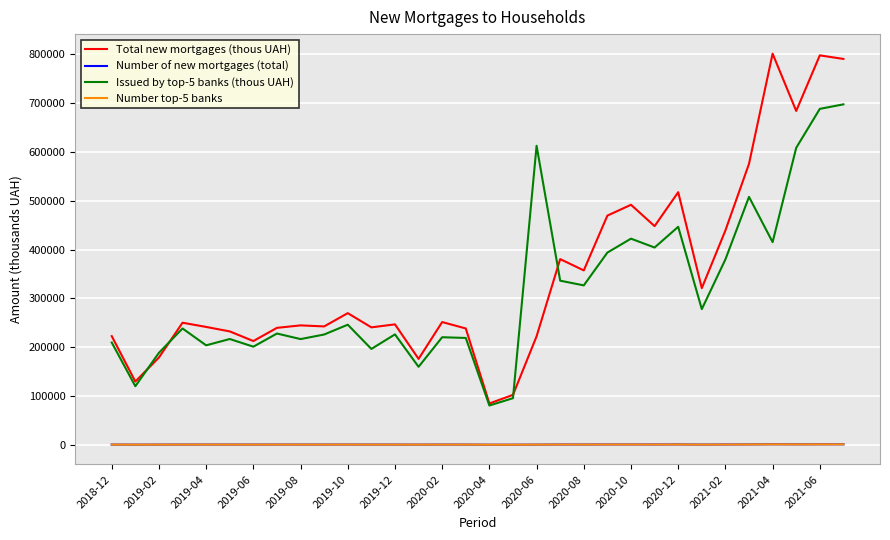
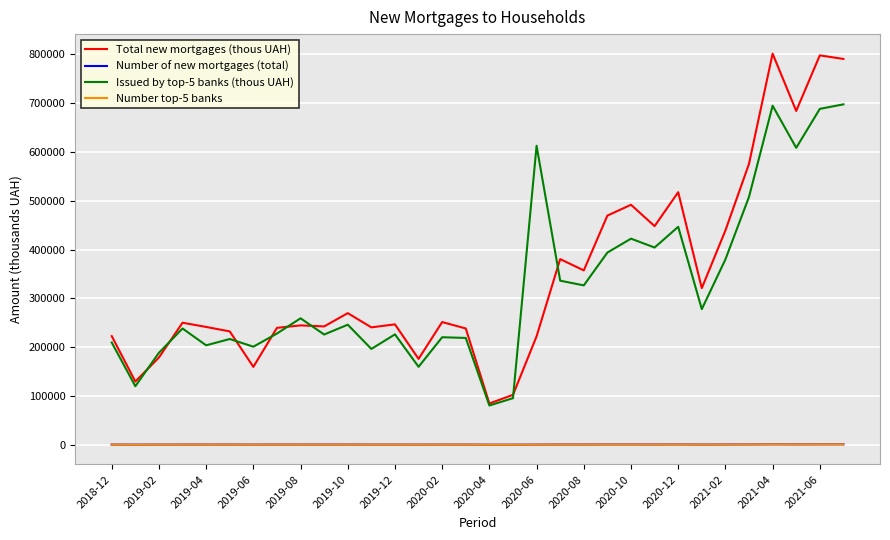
  {
    "Total new mortgages (thous UAH)": {
      "2018-12": 220000,
      "2019-02": 180000,
      "2019-04": 240000,
-     "2019-06": 210000,
+     "2019-06": 160000,
      "2019-08": 240000,
      "2019-10": 270000,
      "2019-12": 250000,
      "2020-02": 250000,
      "2020-06": 220000,
      "2020-08": 360000,
      "2020-10": 490000,
      "2020-12": 520000,
      "2021-02": 440000,
      "2021-04": 800000,
      "2021-06": 800000
    },
    "Issued by top-5 banks (thous UAH)": {
      "2018-12": 210000,
      "2019-02": 190000,
      "2019-04": 200000,
      "2019-06": 200000,
-     "2019-08": 220000,
+     "2019-08": 260000,
      "2019-10": 250000,
      "2019-12": 230000,
      "2020-02": 220000,
      "2020-06": 610000,
      "2020-08": 330000,
      "2020-10": 420000,
      "2020-12": 450000,
      "2021-02": 380000,
-     "2021-04": 420000,
+     "2021-04": 690000,
      "2021-06": 690000
    }
  }
